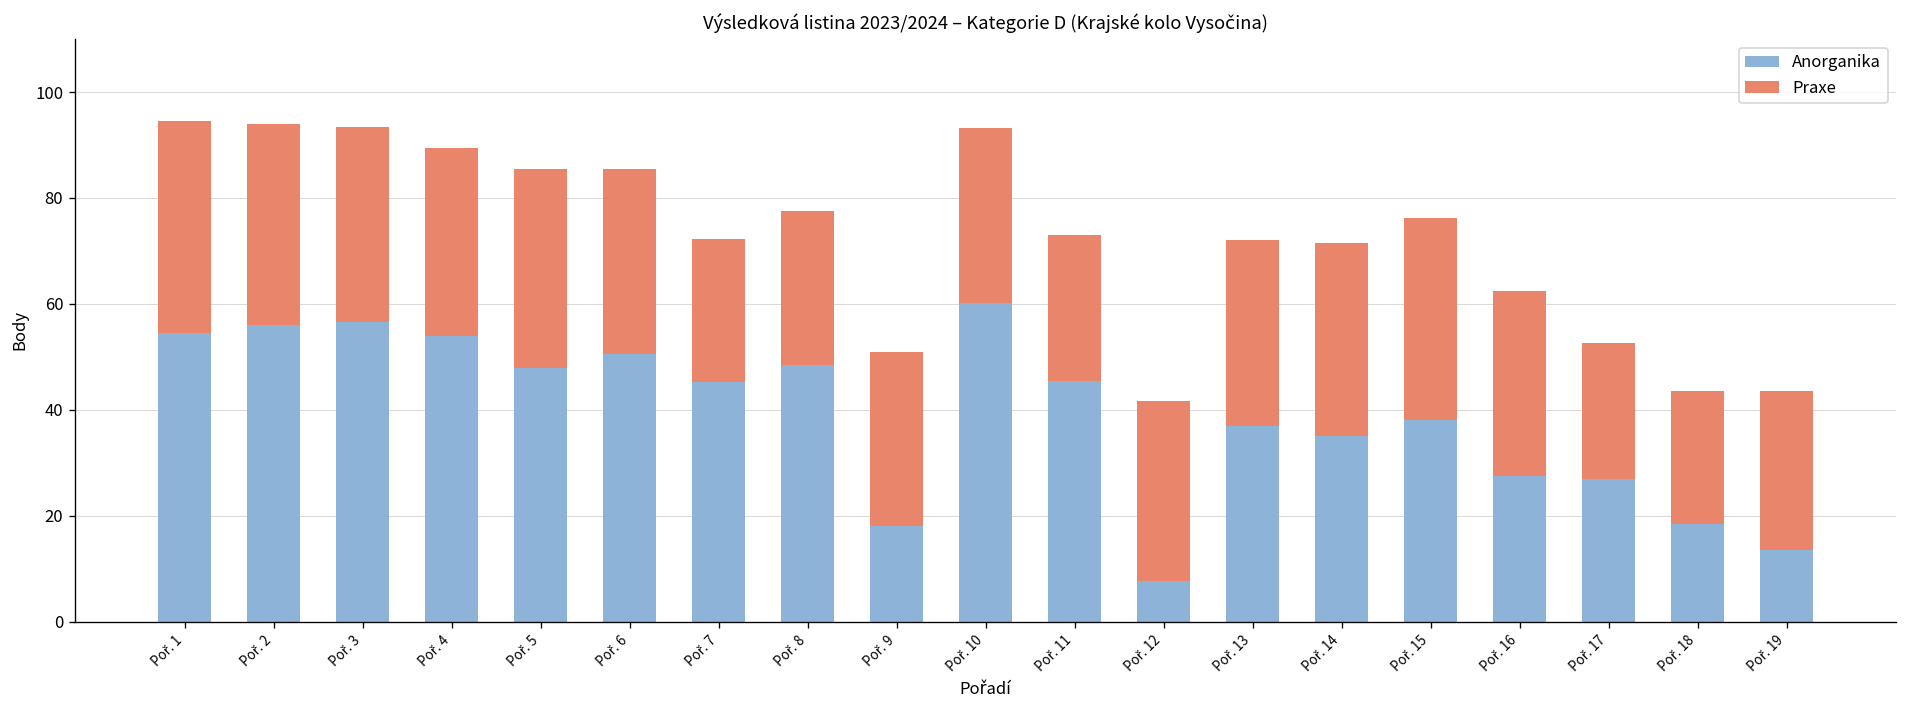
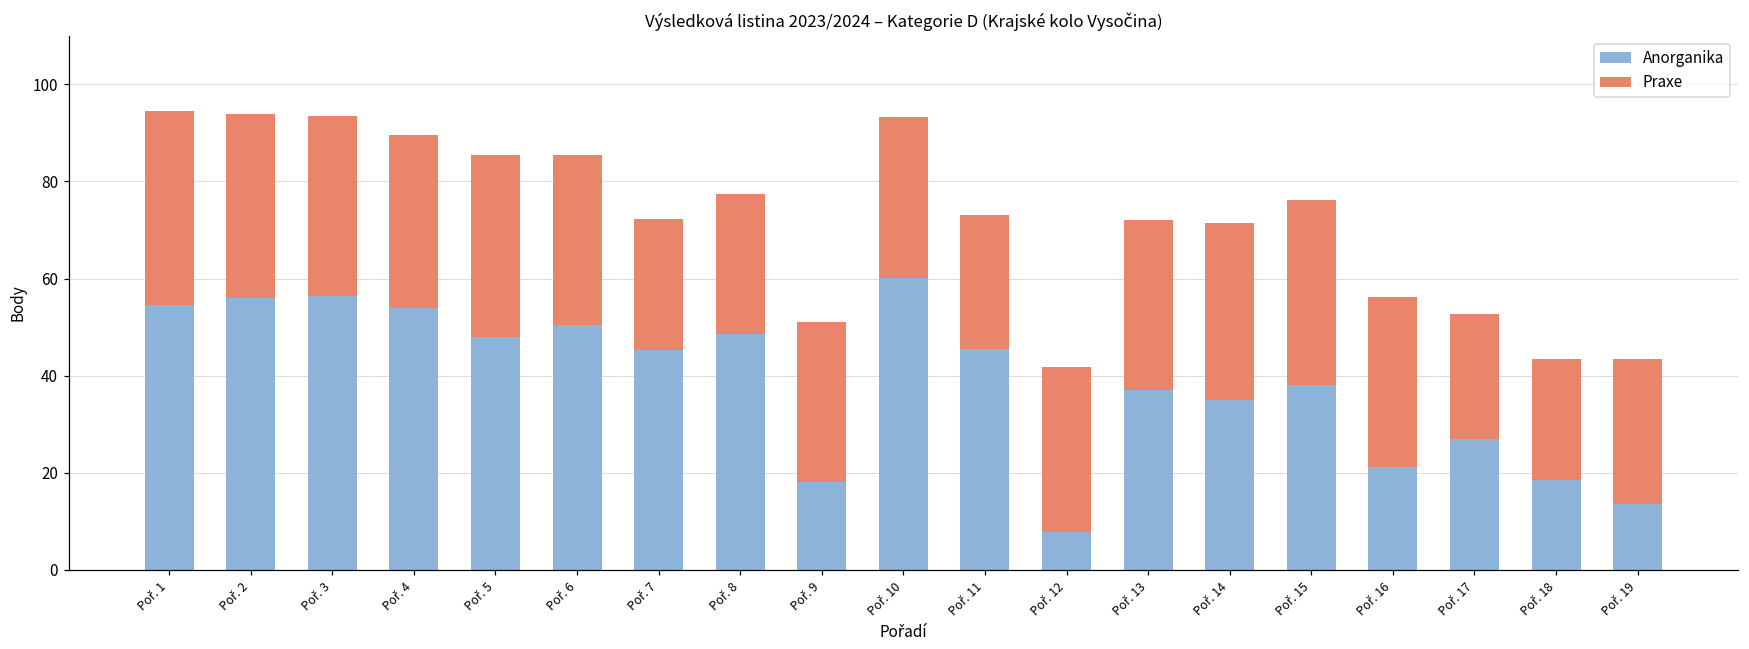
  {
    "Anorganika": {
      "Poř. 1": 55,
      "Poř. 2": 56,
      "Poř. 3": 57,
      "Poř. 4": 54,
      "Poř. 5": 48,
      "Poř. 6": 51,
      "Poř. 7": 45,
      "Poř. 8": 49,
      "Poř. 9": 18,
      "Poř. 10": 60,
      "Poř. 11": 46,
      "Poř. 12": 8,
      "Poř. 13": 37,
      "Poř. 14": 35,
      "Poř. 15": 38,
-     "Poř. 16": 28,
+     "Poř. 16": 21,
      "Poř. 17": 27,
      "Poř. 18": 19,
      "Poř. 19": 14
    },
    "Praxe": {
      "Poř. 1": 40,
      "Poř. 2": 38,
      "Poř. 3": 37,
      "Poř. 4": 36,
      "Poř. 5": 38,
      "Poř. 6": 35,
      "Poř. 7": 27,
      "Poř. 8": 29,
      "Poř. 9": 33,
      "Poř. 10": 33,
      "Poř. 11": 28,
      "Poř. 12": 34,
      "Poř. 13": 35,
      "Poř. 14": 37,
      "Poř. 15": 38,
      "Poř. 16": 35,
      "Poř. 17": 26,
      "Poř. 18": 25,
      "Poř. 19": 30
    }
  }
